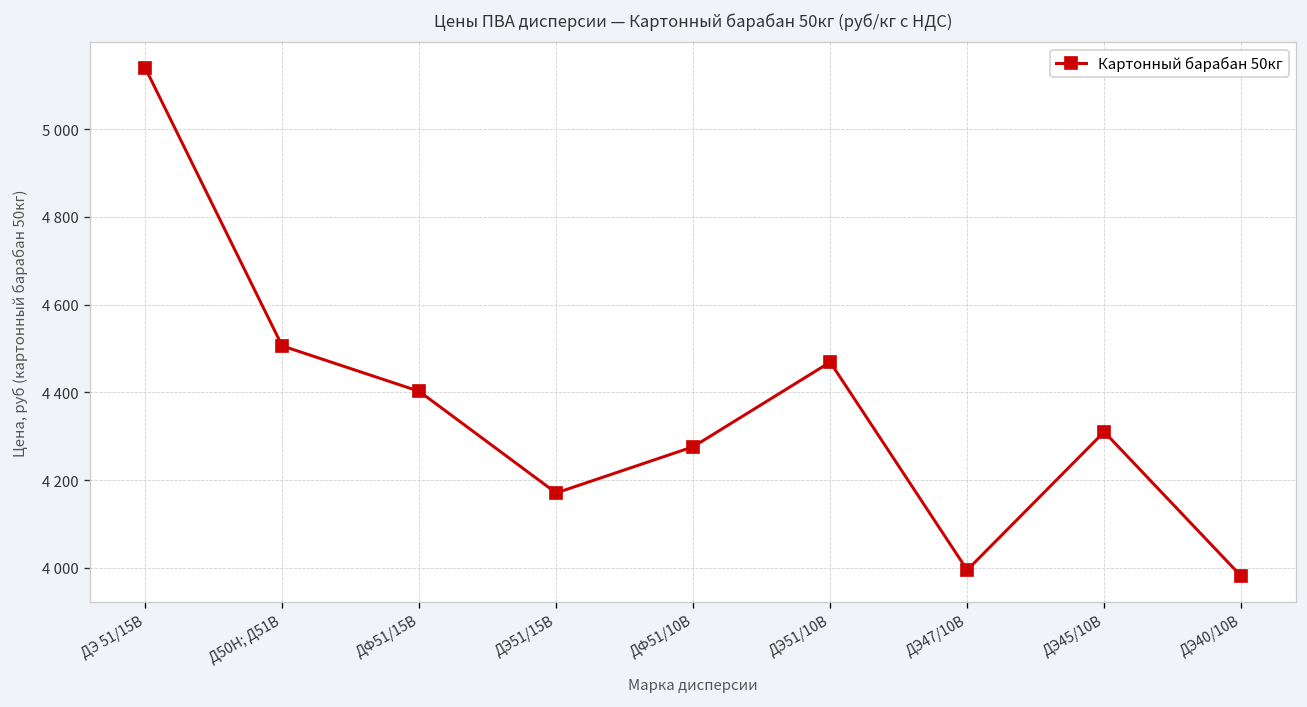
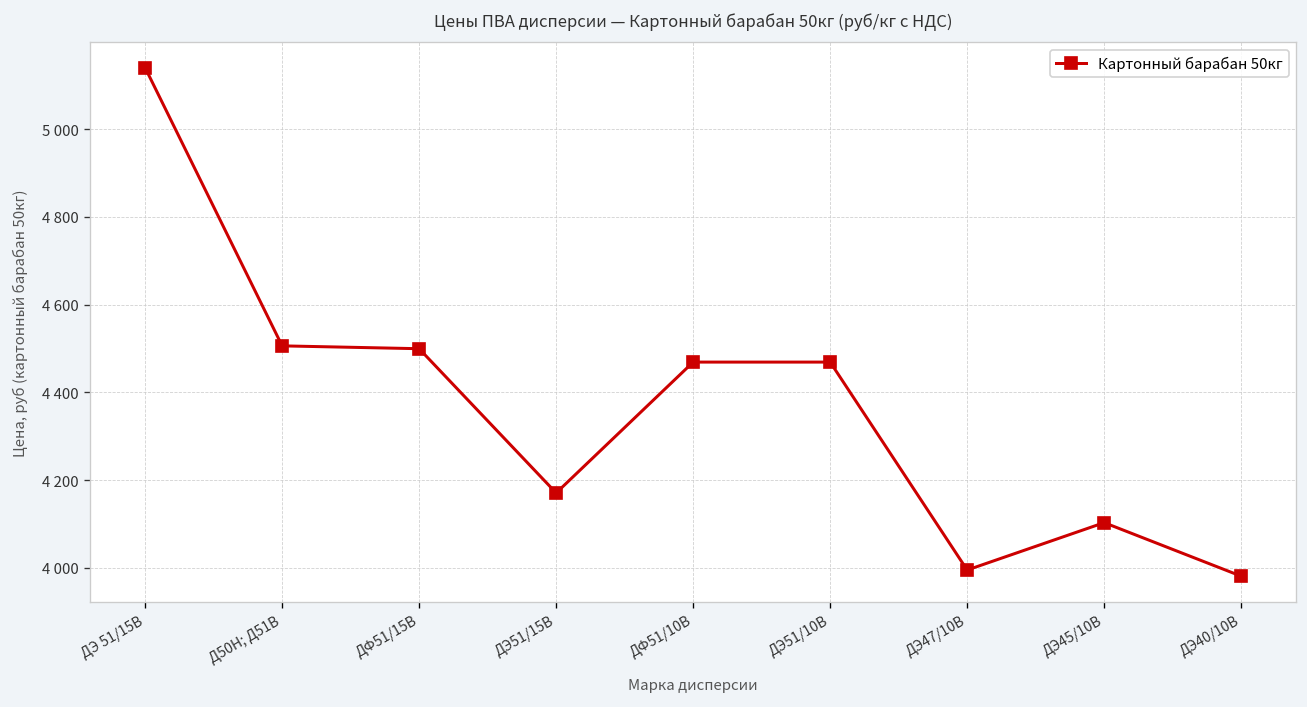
  {
    "ДЭ 51/15В": 5140,
    "Д50Н; Д51В": 4510,
-   "ДФ51/15В": 4400,
+   "ДФ51/15В": 4500,
    "ДЭ51/15В": 4170,
-   "ДФ51/10В": 4280,
+   "ДФ51/10В": 4470,
    "ДЭ51/10В": 4470,
    "ДЭ47/10В": 4000,
-   "ДЭ45/10В": 4310,
+   "ДЭ45/10В": 4100,
    "ДЭ40/10В": 3980
  }
